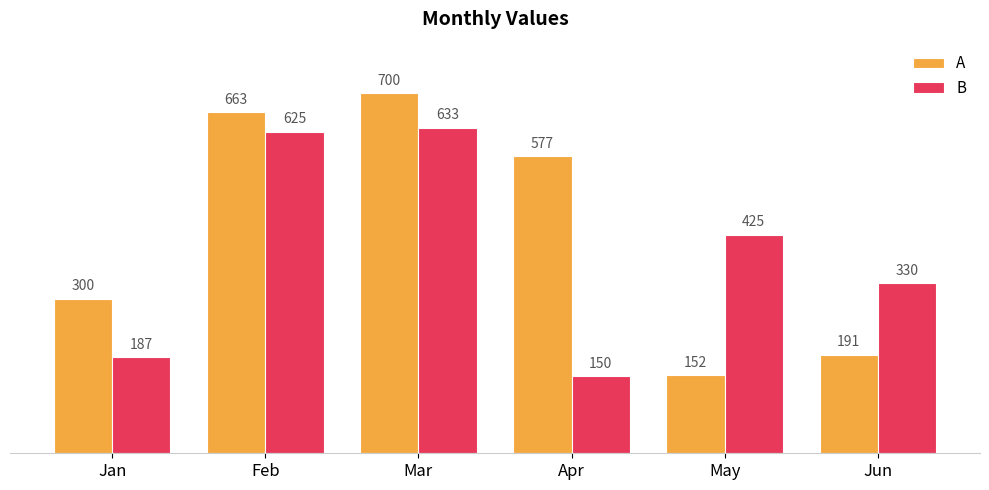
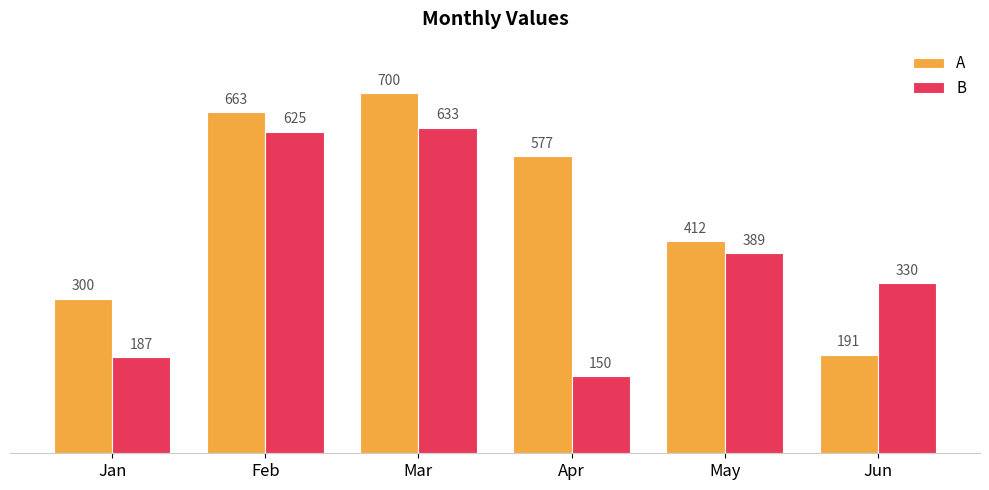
  {
    "A": {
      "Jan": 300,
      "Feb": 663,
      "Mar": 700,
      "Apr": 577,
-     "May": 152,
+     "May": 412,
      "Jun": 191
    },
    "B": {
      "Jan": 187,
      "Feb": 625,
      "Mar": 633,
      "Apr": 150,
-     "May": 425,
+     "May": 389,
      "Jun": 330
    }
  }
